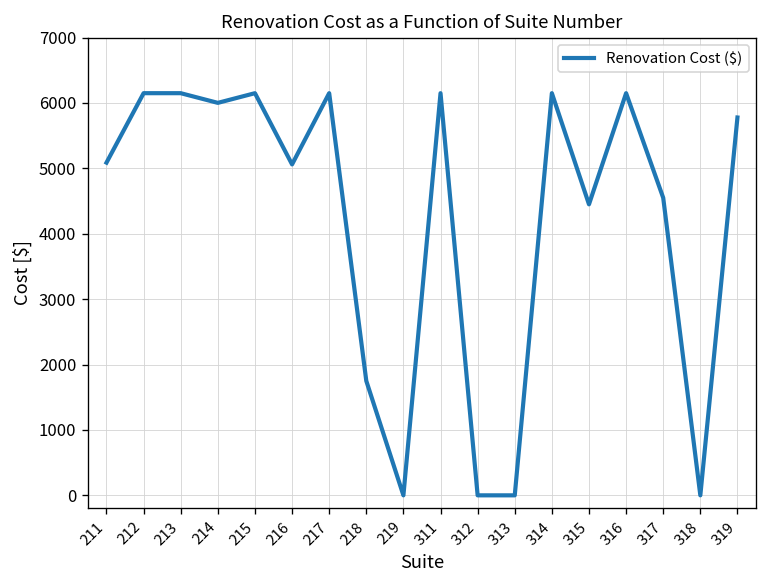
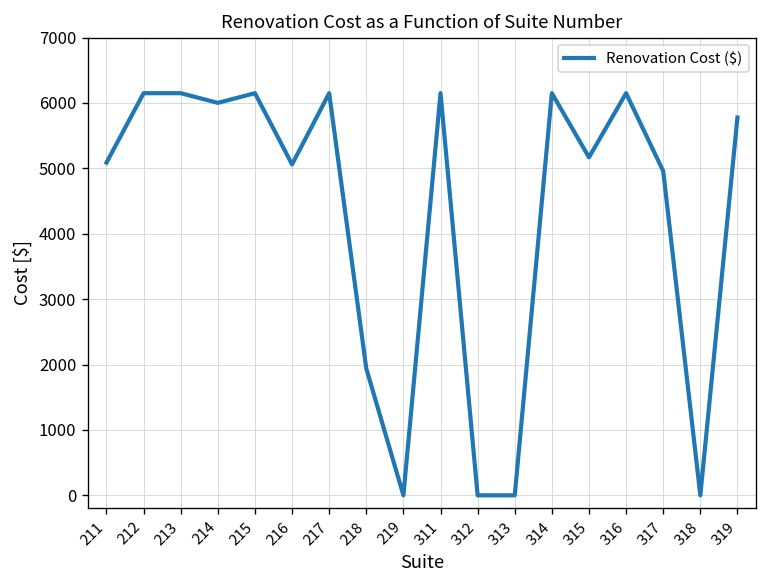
  {
    "211": 5100,
    "212": 6200,
    "213": 6200,
    "214": 6000,
    "215": 6200,
    "216": 5100,
    "217": 6200,
-   "218": 1800,
+   "218": 1900,
    "219": 0,
    "311": 6200,
    "312": 0,
    "313": 0,
    "314": 6200,
-   "315": 4500,
+   "315": 5200,
    "316": 6200,
-   "317": 4600,
+   "317": 5000,
    "318": 0,
    "319": 5800
  }
